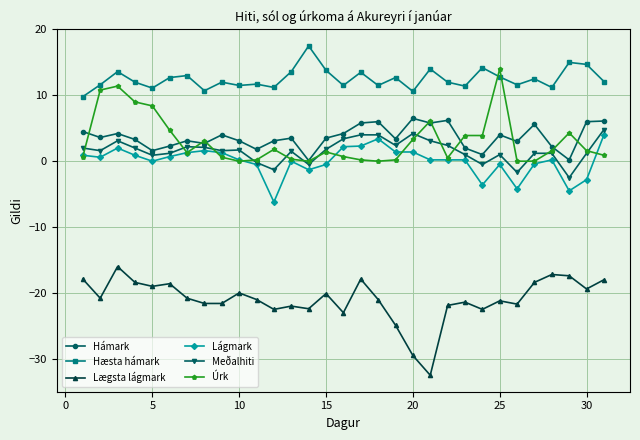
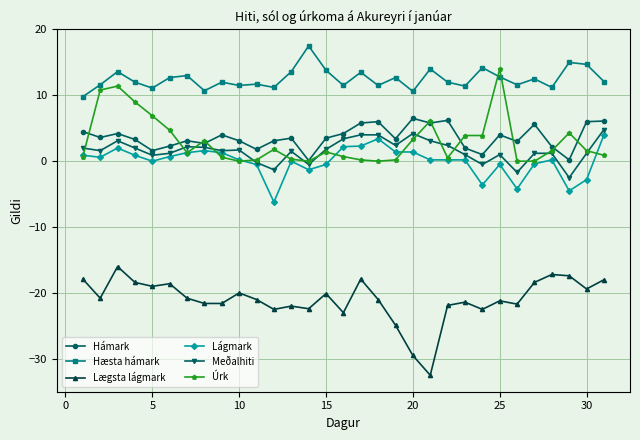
  {
    "Úrk": {
-     "5": 8,
+     "5": 7,
      "15": 1,
      "20": 3,
      "25": 14,
      "30": 2
    }
  }
